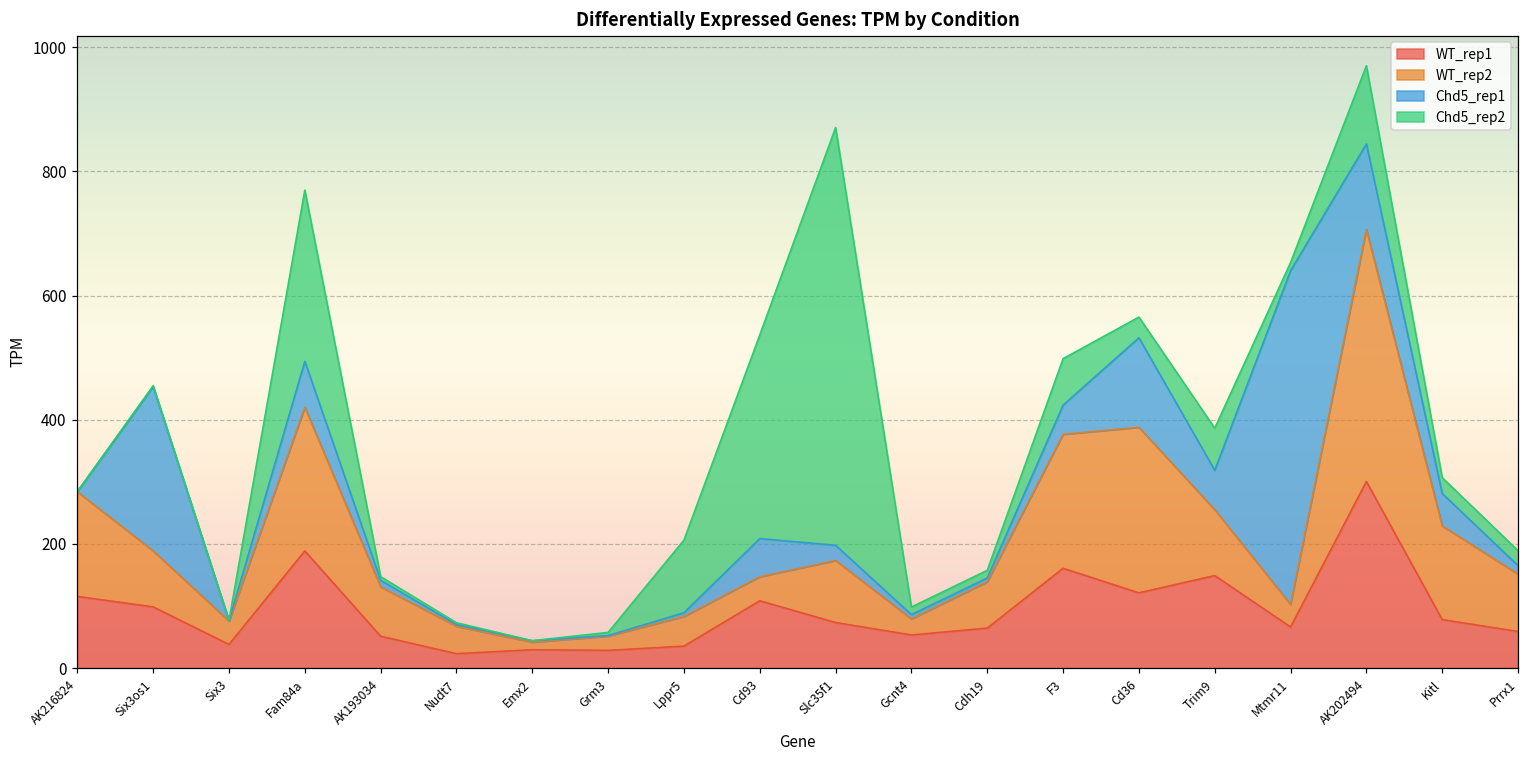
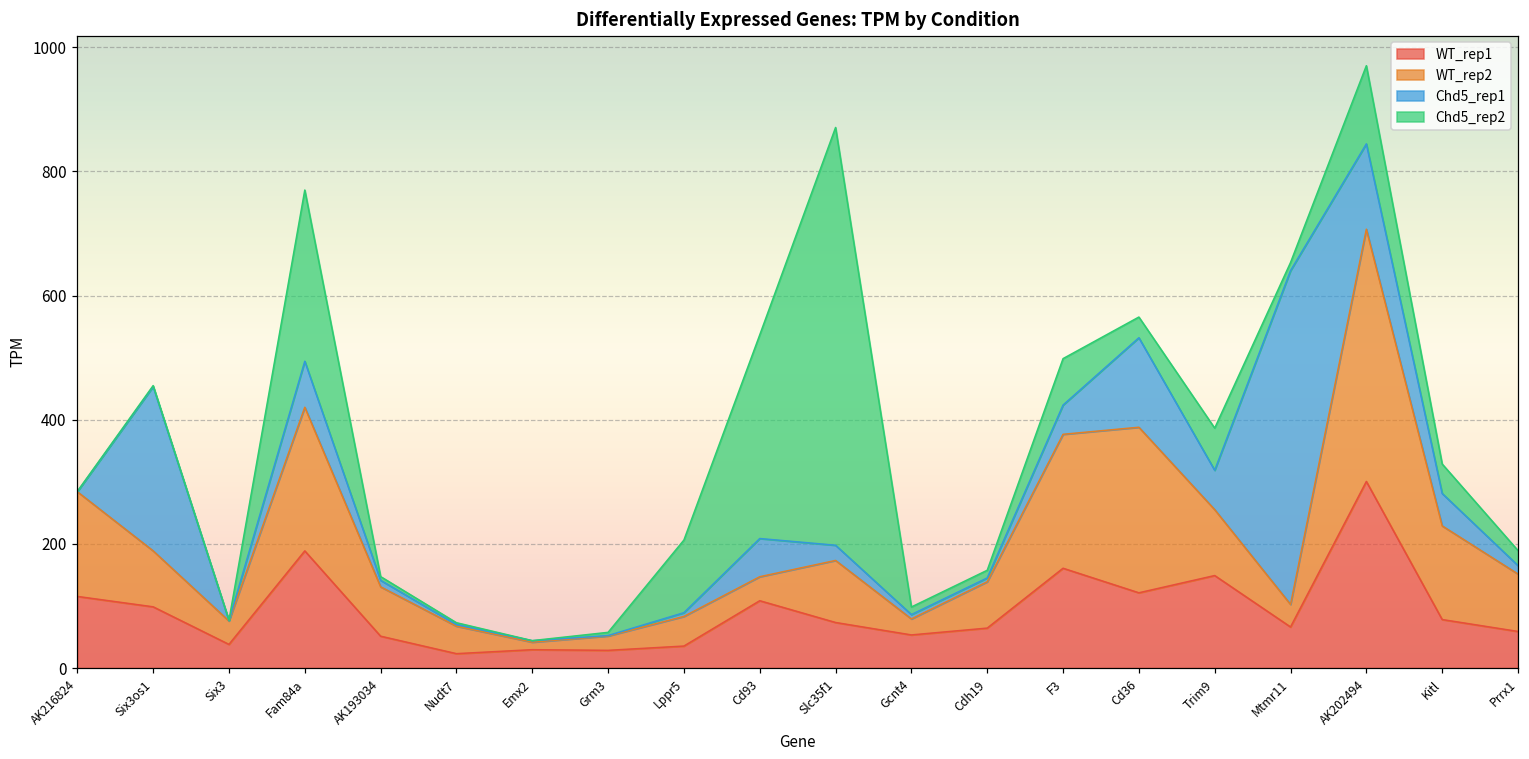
  {
    "Chd5_rep1": {
      "Fam84a": 70,
      "AK193034": 10,
      "Lppr5": 10,
      "Cd93": 60,
      "Slc35f1": 20,
      "Gcnt4": 10,
      "Cdh19": 10,
      "F3": 50,
      "Cd36": 140,
      "Trim9": 60,
      "Mtmr11": 540,
      "AK202494": 140,
      "Kitl": 50,
      "Prrx1": 10
    },
    "Chd5_rep2": {
      "Fam84a": 280,
      "AK193034": 10,
      "Grm3": 10,
      "Lppr5": 120,
      "Cd93": 330,
      "Slc35f1": 670,
      "Gcnt4": 10,
      "Cdh19": 10,
      "F3": 70,
      "Cd36": 30,
      "Trim9": 70,
      "Mtmr11": 10,
      "AK202494": 130,
-     "Kitl": 30,
+     "Kitl": 50,
      "Prrx1": 20
    }
  }
